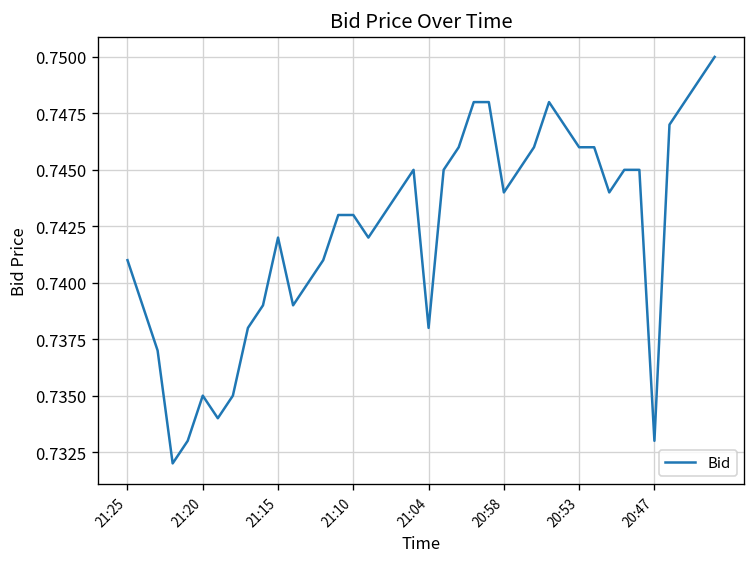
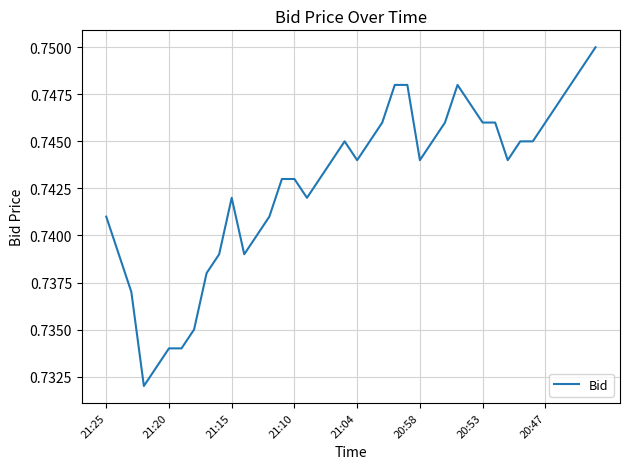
  {
    "21:25": 0.741,
-   "21:20": 0.735,
+   "21:20": 0.734,
    "21:15": 0.742,
    "21:10": 0.743,
-   "21:04": 0.738,
+   "21:04": 0.744,
    "20:58": 0.744,
    "20:53": 0.746,
-   "20:47": 0.733
+   "20:47": 0.746
  }
